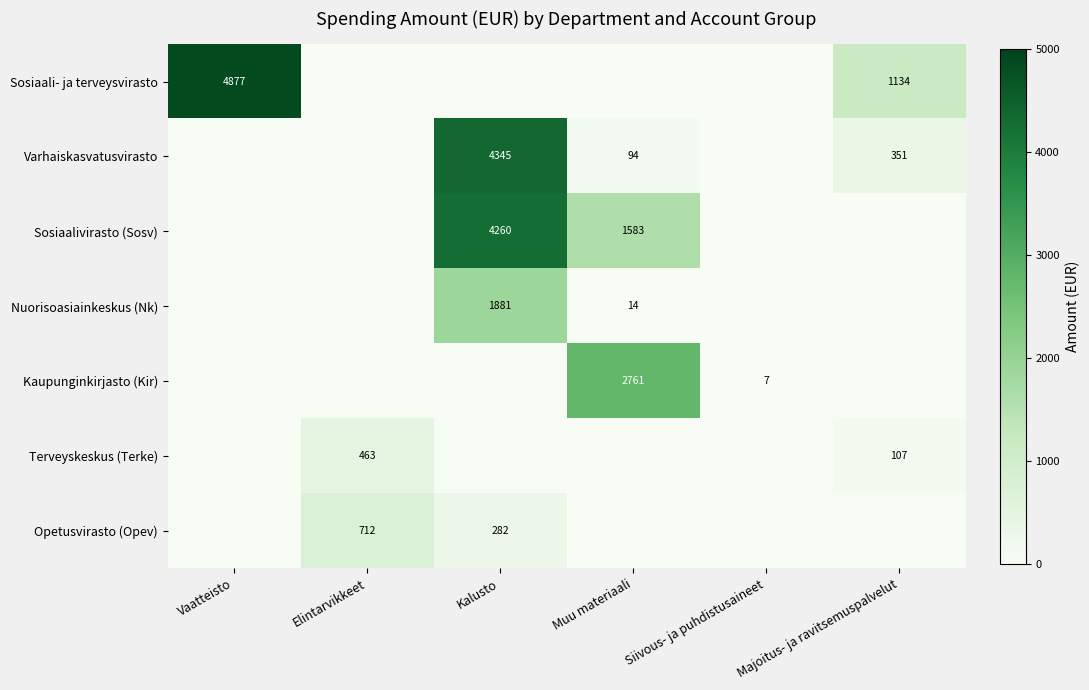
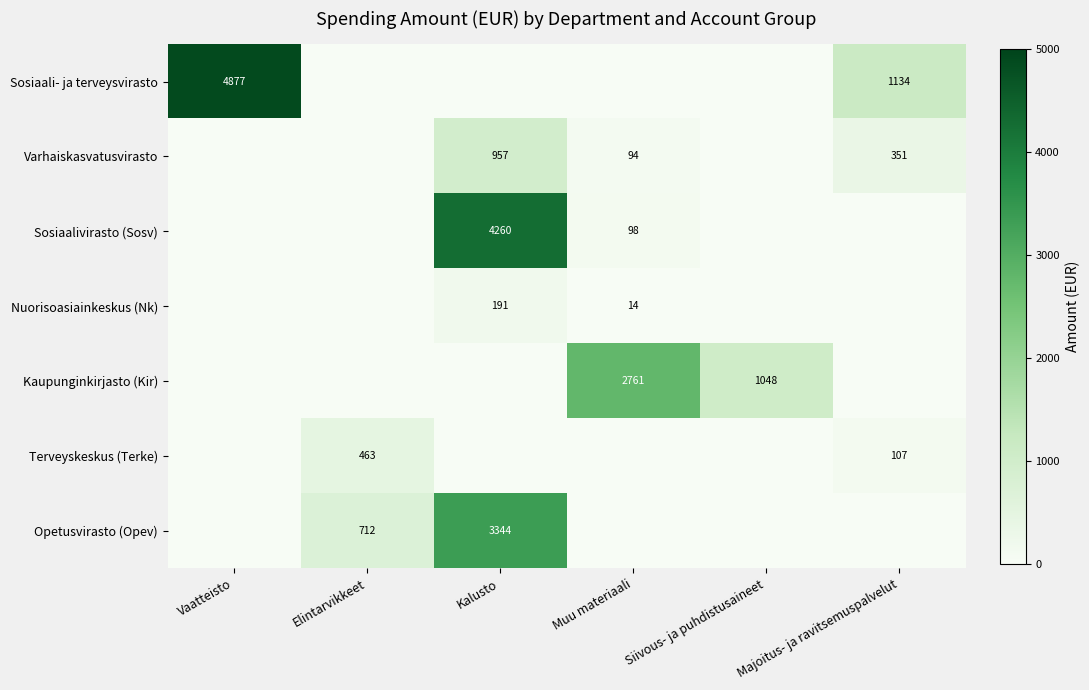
  {
    "Sosiaali- ja terveysvirasto": {
      "Vaatteisto": 4877,
      "Majoitus- ja ravitsemuspalvelut": 1134
    },
    "Varhaiskasvatusvirasto": {
-     "Kalusto": 4345,
+     "Kalusto": 957,
      "Muu materiaali": 94,
      "Majoitus- ja ravitsemuspalvelut": 351
    },
    "Sosiaalivirasto (Sosv)": {
      "Kalusto": 4260,
-     "Muu materiaali": 1583
+     "Muu materiaali": 98
    },
    "Nuorisoasiainkeskus (Nk)": {
-     "Kalusto": 1881,
+     "Kalusto": 191,
      "Muu materiaali": 14
    },
    "Kaupunginkirjasto (Kir)": {
      "Muu materiaali": 2761,
-     "Siivous- ja puhdistusaineet": 7
+     "Siivous- ja puhdistusaineet": 1048
    },
    "Terveyskeskus (Terke)": {
      "Elintarvikkeet": 463,
      "Majoitus- ja ravitsemuspalvelut": 107
    },
    "Opetusvirasto (Opev)": {
      "Elintarvikkeet": 712,
-     "Kalusto": 282
+     "Kalusto": 3344
    }
  }
